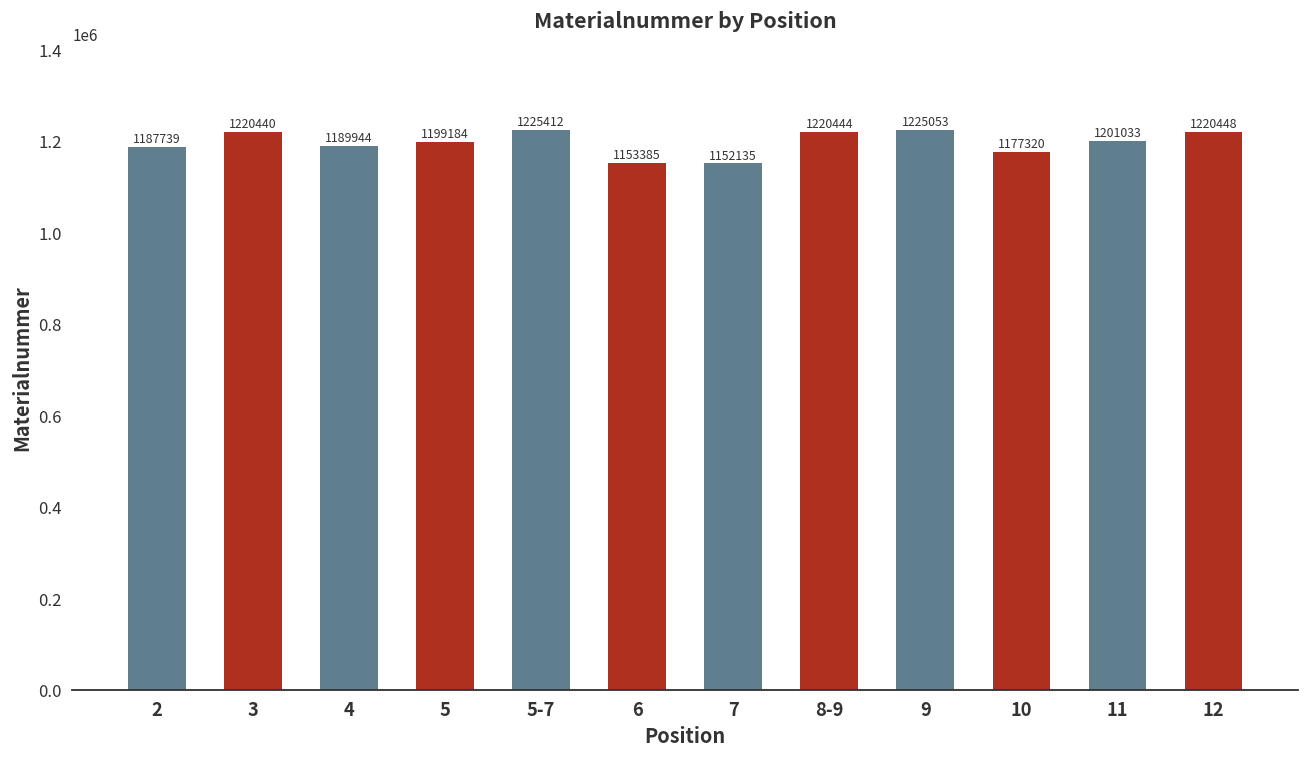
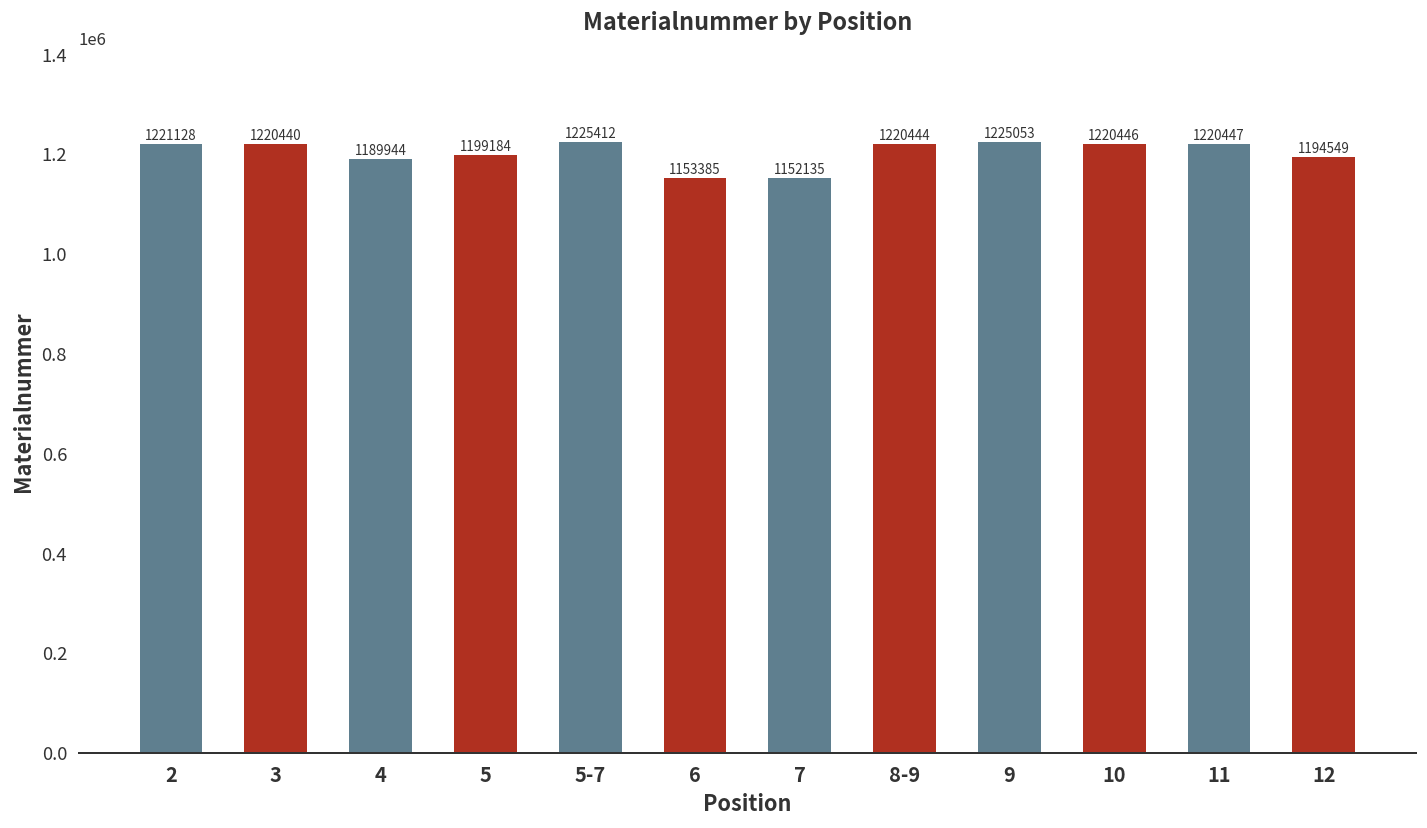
  {
-   "2": 1187739,
+   "2": 1221128,
    "3": 1220440,
    "4": 1189944,
    "5": 1199184,
    "5-7": 1225412,
    "6": 1153385,
    "7": 1152135,
    "8-9": 1220444,
    "9": 1225053,
-   "10": 1177320,
-   "11": 1201033,
-   "12": 1220448
+   "10": 1220446,
+   "11": 1220447,
+   "12": 1194549
  }
